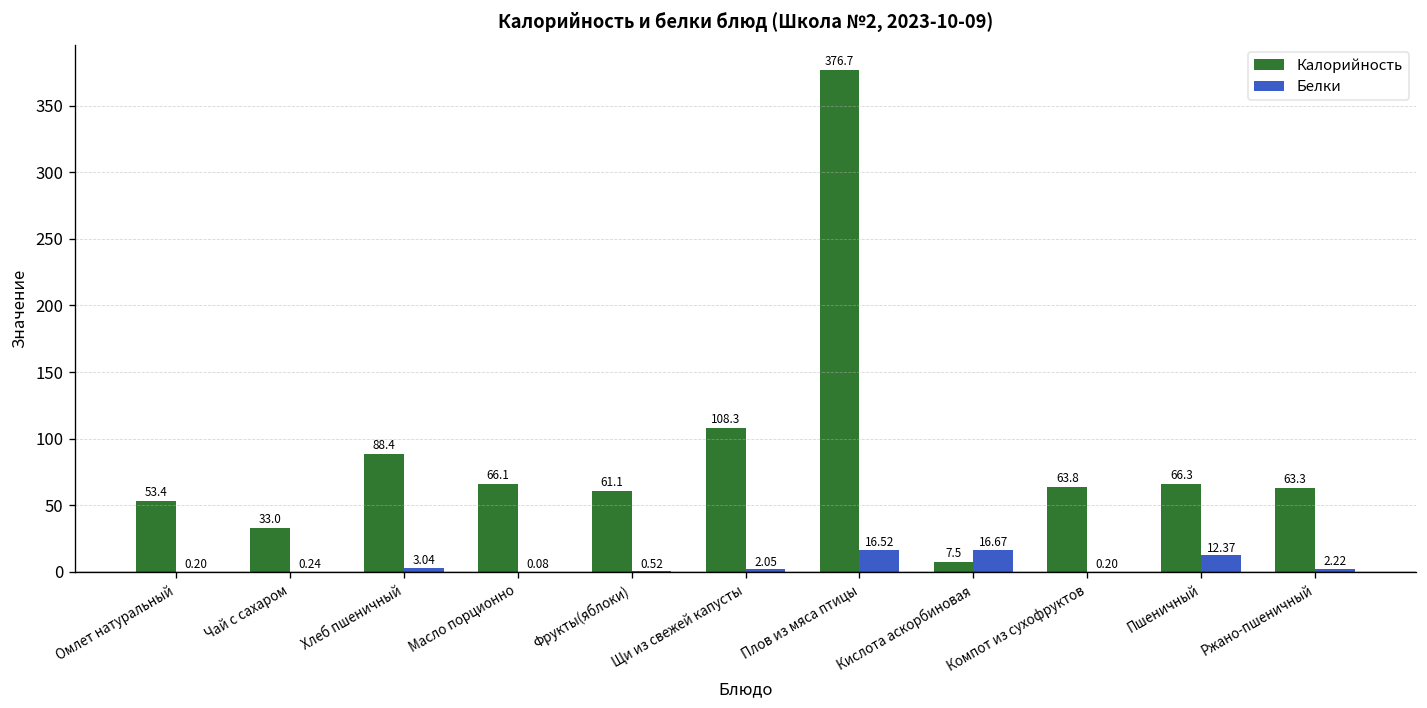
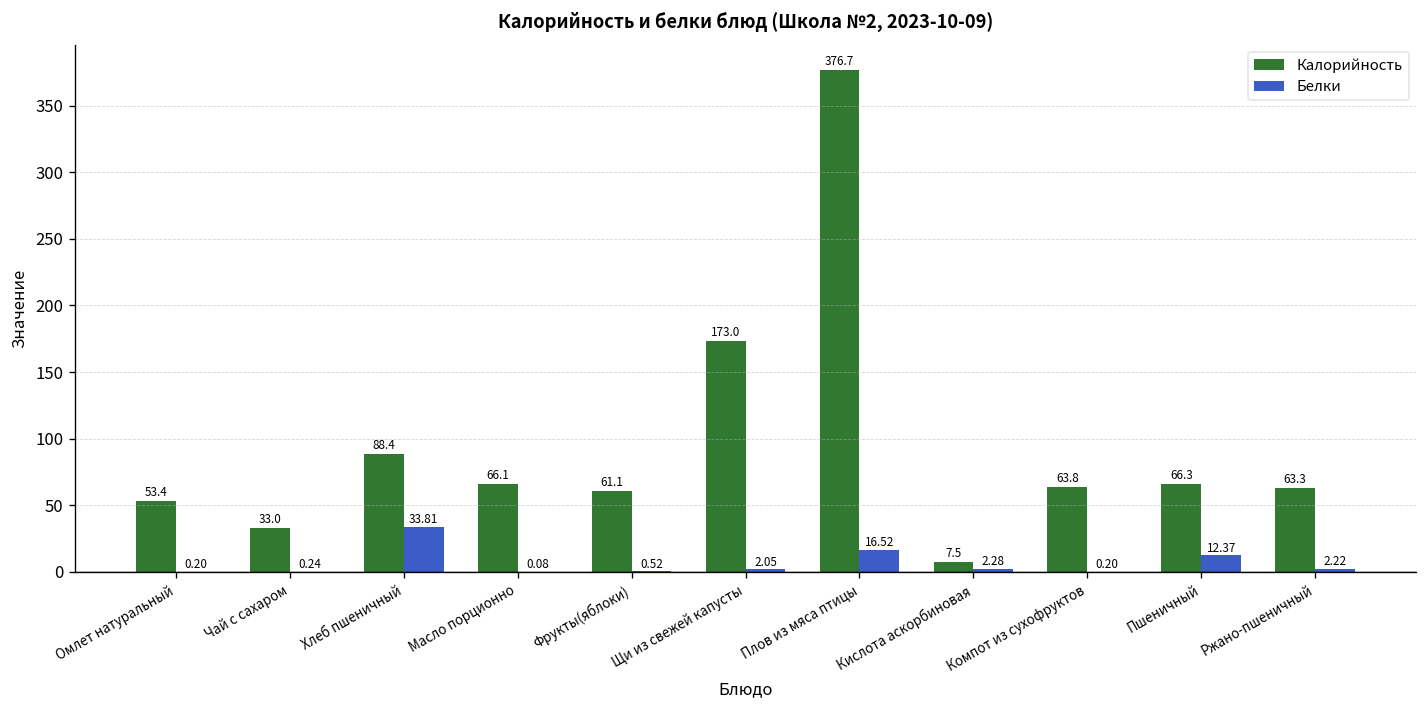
  {
    "Калорийность": {
      "Омлет натуральный": 53.4,
      "Чай с сахаром": 33.0,
      "Хлеб пшеничный": 88.4,
      "Масло порционно": 66.1,
      "Фрукты(яблоки)": 61.1,
-     "Щи из свежей капусты": 108.3,
+     "Щи из свежей капусты": 173.0,
      "Плов из мяса птицы": 376.7,
      "Кислота аскорбиновая": 7.5,
      "Компот из сухофруктов": 63.8,
      "Пшеничный": 66.3,
      "Ржано-пшеничный": 63.3
    },
    "Белки": {
      "Омлет натуральный": 0.20,
      "Чай с сахаром": 0.24,
-     "Хлеб пшеничный": 3.04,
+     "Хлеб пшеничный": 33.81,
      "Масло порционно": 0.08,
      "Фрукты(яблоки)": 0.52,
      "Щи из свежей капусты": 2.05,
      "Плов из мяса птицы": 16.52,
-     "Кислота аскорбиновая": 16.67,
+     "Кислота аскорбиновая": 2.28,
      "Компот из сухофруктов": 0.20,
      "Пшеничный": 12.37,
      "Ржано-пшеничный": 2.22
    }
  }
